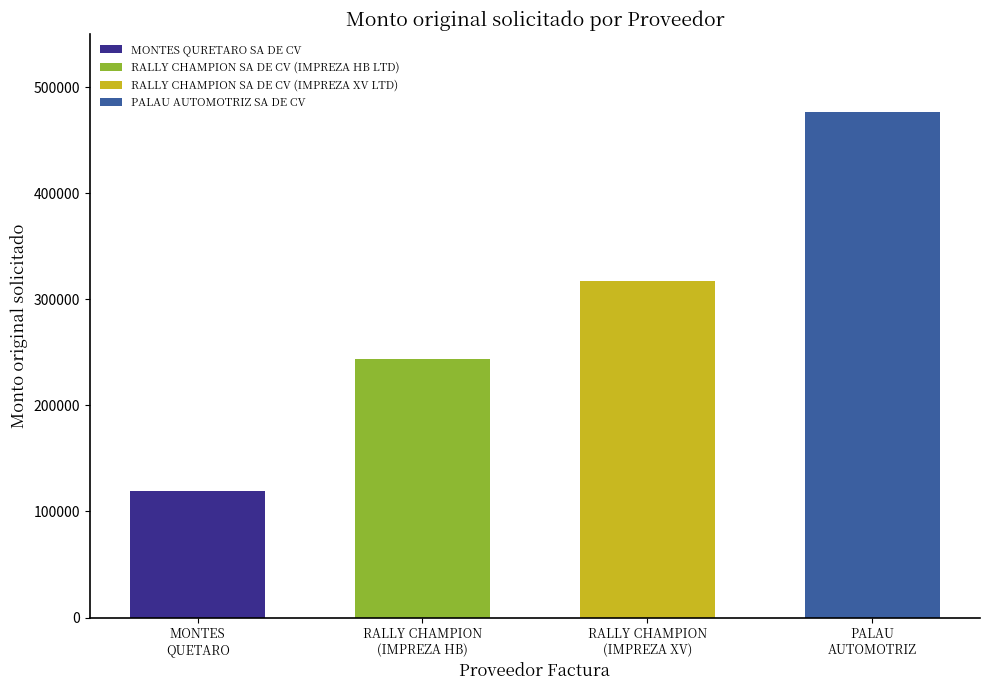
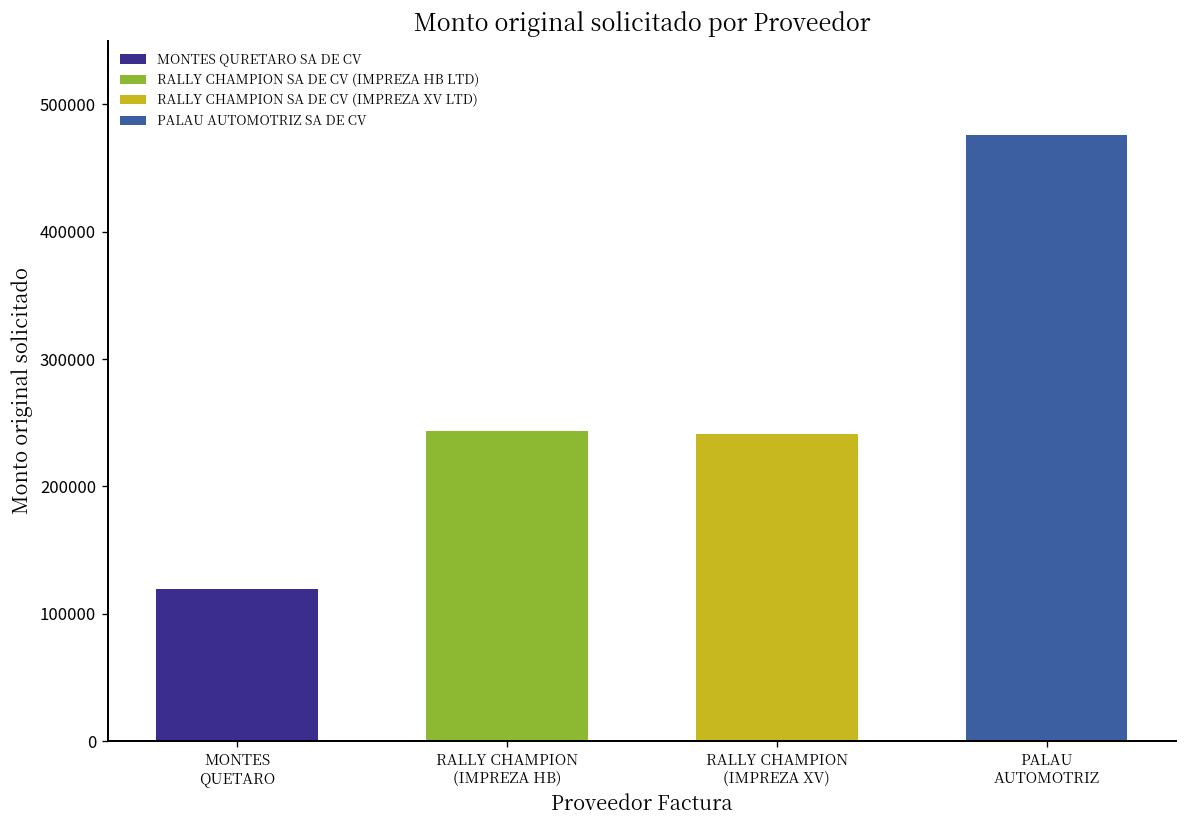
  {
    "MONTES QUETARO": 119000,
    "RALLY CHAMPION (IMPREZA HB)": 244000,
-   "RALLY CHAMPION (IMPREZA XV)": 317000,
+   "RALLY CHAMPION (IMPREZA XV)": 241000,
    "PALAU AUTOMOTRIZ": 476000
  }
